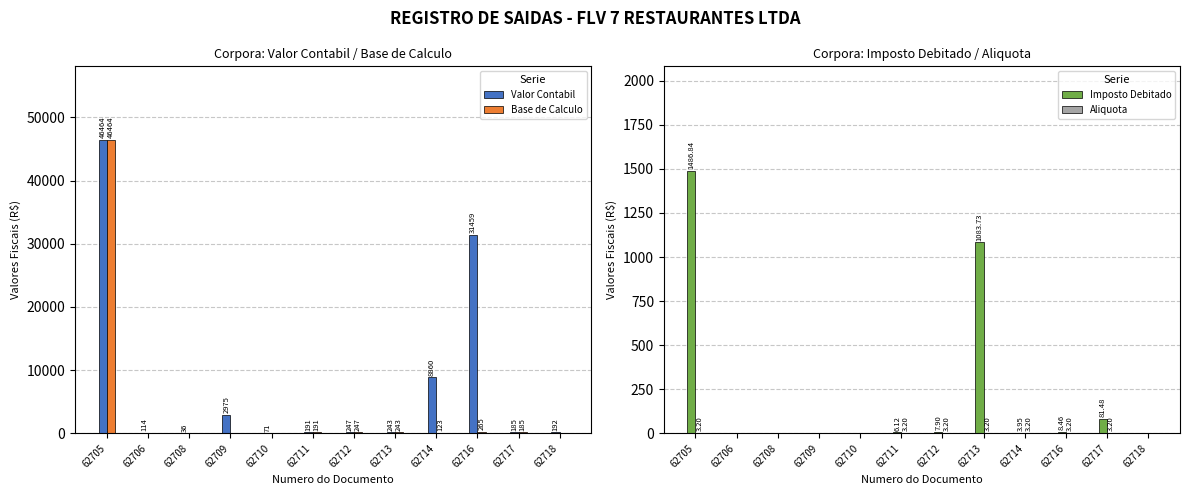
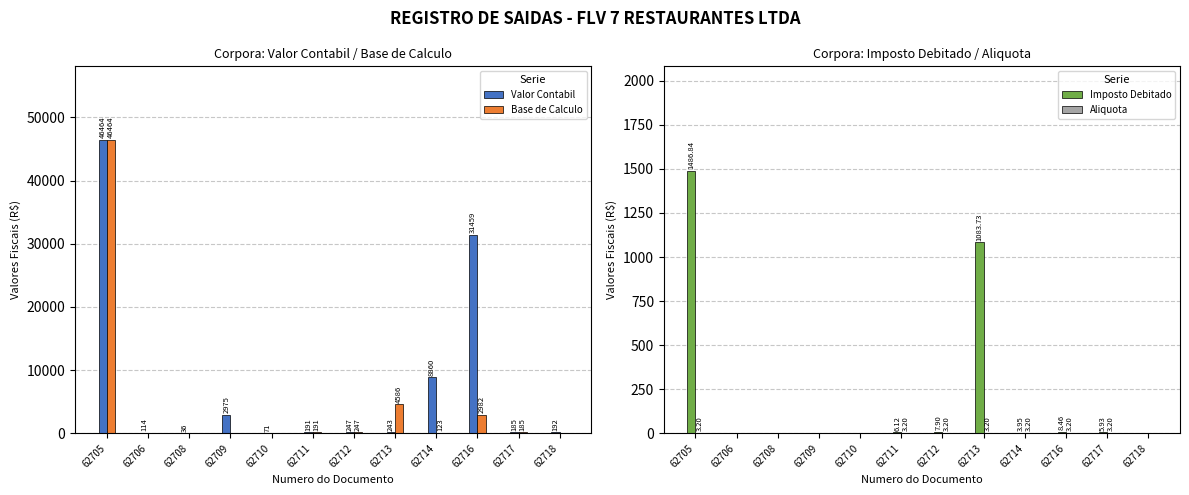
  {
    "Corpora: Valor Contabil / Base de Calculo": {
      "Valor Contabil": {
        "62705": 46464,
        "62706": 114,
        "62708": 36,
        "62709": 2975,
        "62710": 71,
        "62711": 191,
        "62712": 247,
        "62713": 243,
        "62714": 8860,
        "62716": 31459,
        "62717": 185,
        "62718": 192
      },
      "Base de Calculo": {
        "62705": 46464,
        "62711": 191,
        "62712": 247,
-       "62713": 243,
+       "62713": 4586,
        "62714": 123,
-       "62716": 265,
+       "62716": 2982,
        "62717": 185
      }
    },
    "Corpora: Imposto Debitado / Aliquota": {
      "Imposto Debitado": {
        "62705": 1486.84,
        "62711": 6.12,
        "62712": 7.90,
        "62713": 1083.73,
        "62714": 3.95,
        "62716": 8.46,
-       "62717": 81.48
+       "62717": 5.93
      },
      "Aliquota": {
        "62705": 3.20,
        "62711": 3.20,
        "62712": 3.20,
        "62713": 3.20,
        "62714": 3.20,
        "62716": 3.20,
        "62717": 3.20
      }
    }
  }
